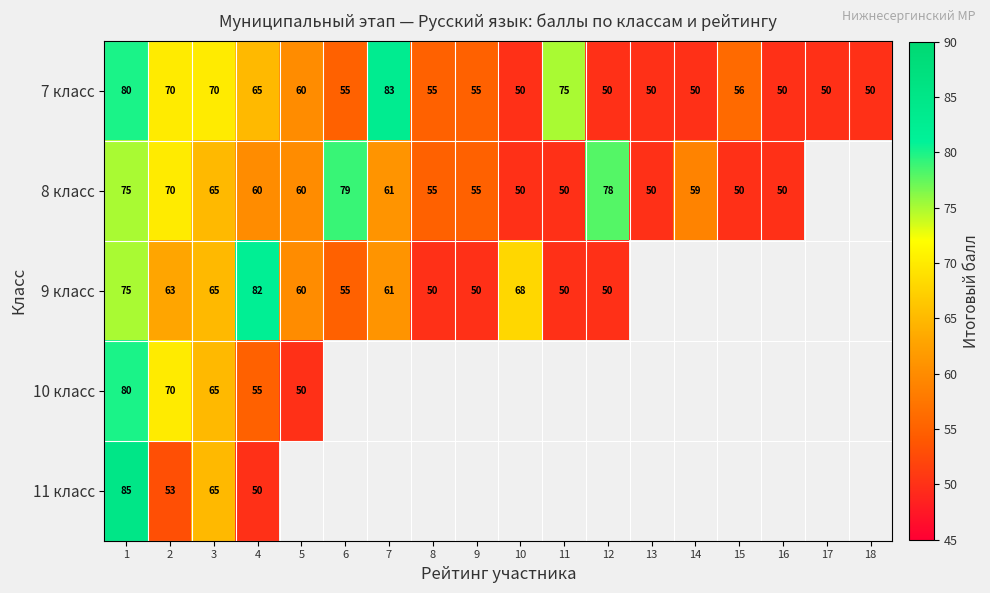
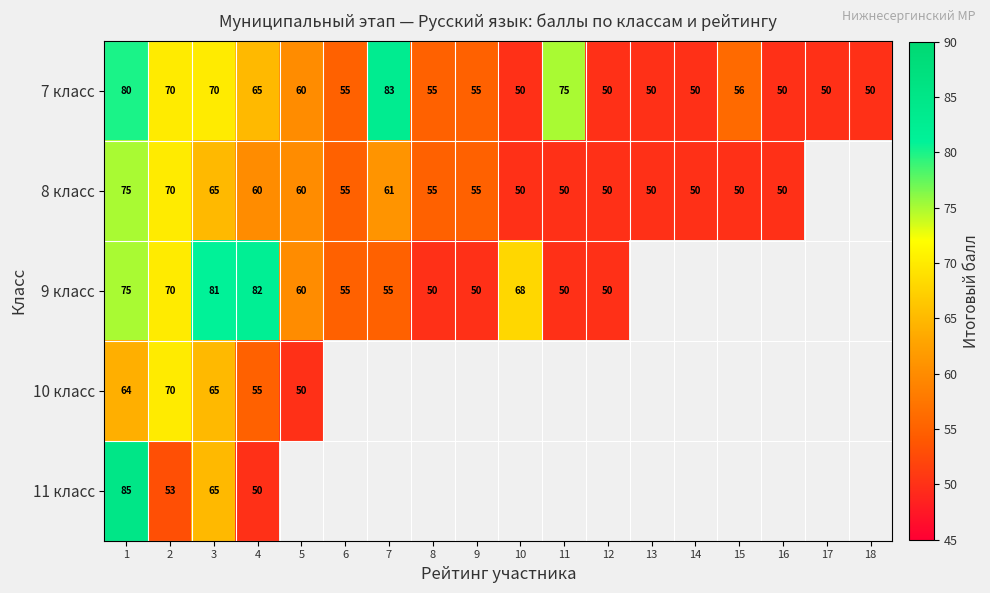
  {
    "7 класс": {
      "1": 80,
      "2": 70,
      "3": 70,
      "4": 65,
      "5": 60,
      "6": 55,
      "7": 83,
      "8": 55,
      "9": 55,
      "10": 50,
      "11": 75,
      "12": 50,
      "13": 50,
      "14": 50,
      "15": 56,
      "16": 50,
      "17": 50,
      "18": 50
    },
    "8 класс": {
      "1": 75,
      "2": 70,
      "3": 65,
      "4": 60,
      "5": 60,
-     "6": 79,
+     "6": 55,
      "7": 61,
      "8": 55,
      "9": 55,
      "10": 50,
      "11": 50,
-     "12": 78,
+     "12": 50,
      "13": 50,
-     "14": 59,
+     "14": 50,
      "15": 50,
      "16": 50
    },
    "9 класс": {
      "1": 75,
-     "2": 63,
-     "3": 65,
+     "2": 70,
+     "3": 81,
      "4": 82,
      "5": 60,
      "6": 55,
-     "7": 61,
+     "7": 55,
      "8": 50,
      "9": 50,
      "10": 68,
      "11": 50,
      "12": 50
    },
    "10 класс": {
-     "1": 80,
+     "1": 64,
      "2": 70,
      "3": 65,
      "4": 55,
      "5": 50
    },
    "11 класс": {
      "1": 85,
      "2": 53,
      "3": 65,
      "4": 50
    }
  }
